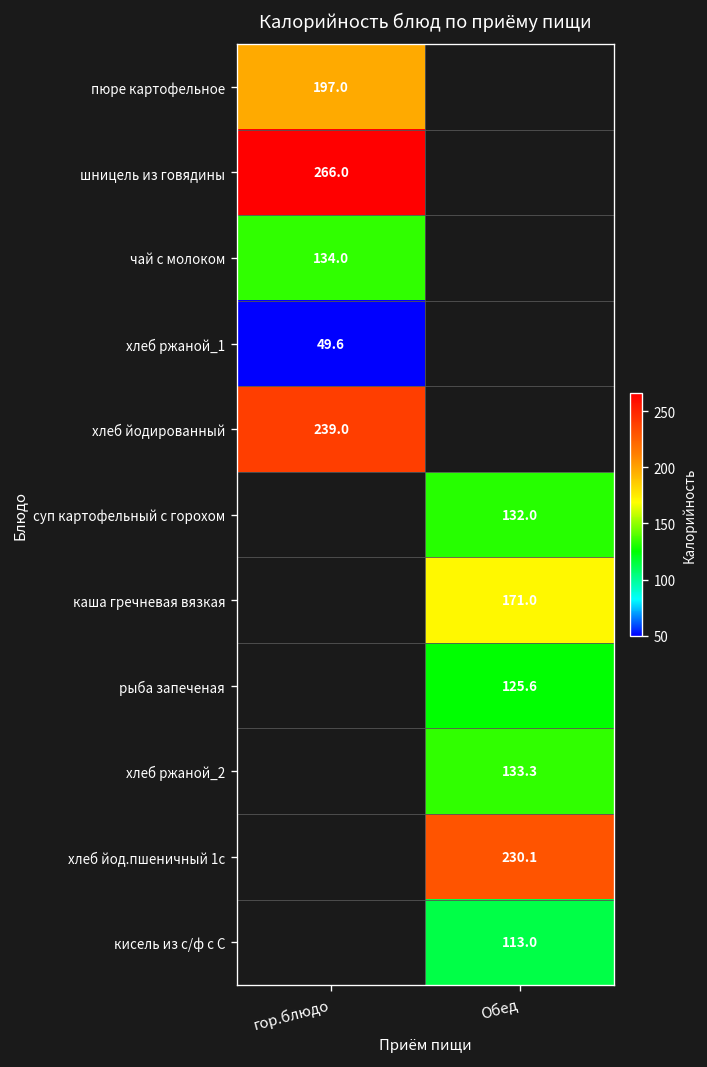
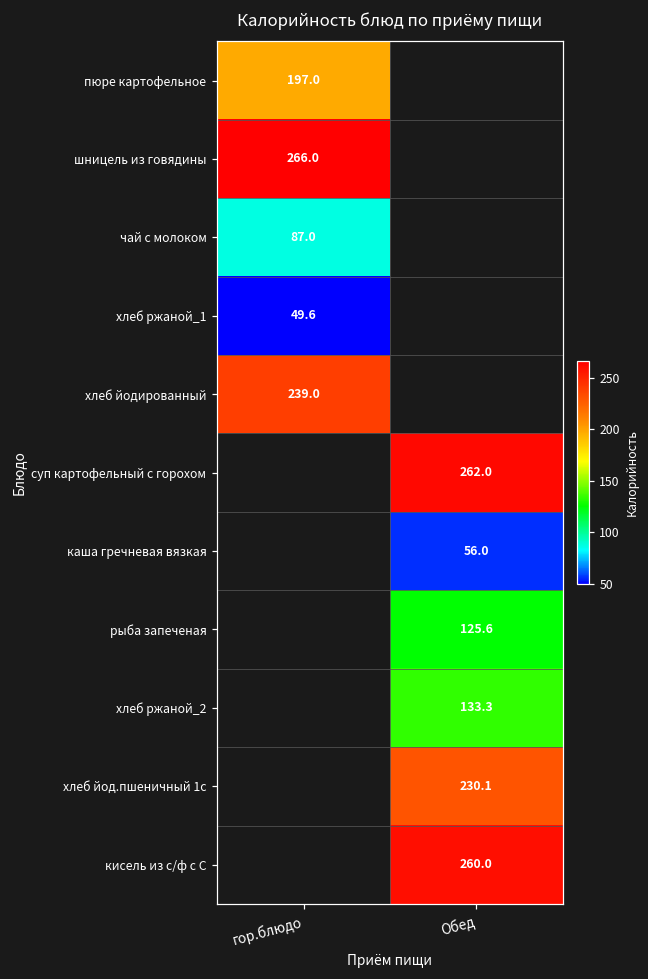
  {
    "пюре картофельное": {
      "гор.блюдо": 197.0
    },
    "шницель из говядины": {
      "гор.блюдо": 266.0
    },
    "чай с молоком": {
-     "гор.блюдо": 134.0
+     "гор.блюдо": 87.0
    },
    "хлеб ржаной_1": {
      "гор.блюдо": 49.6
    },
    "хлеб йодированный": {
      "гор.блюдо": 239.0
    },
    "суп картофельный с горохом": {
-     "Обед": 132.0
+     "Обед": 262.0
    },
    "каша гречневая вязкая": {
-     "Обед": 171.0
+     "Обед": 56.0
    },
    "рыба запеченая": {
      "Обед": 125.6
    },
    "хлеб ржаной_2": {
      "Обед": 133.3
    },
    "хлеб йод.пшеничный 1с": {
      "Обед": 230.1
    },
    "кисель из с/ф с С": {
-     "Обед": 113.0
+     "Обед": 260.0
    }
  }
